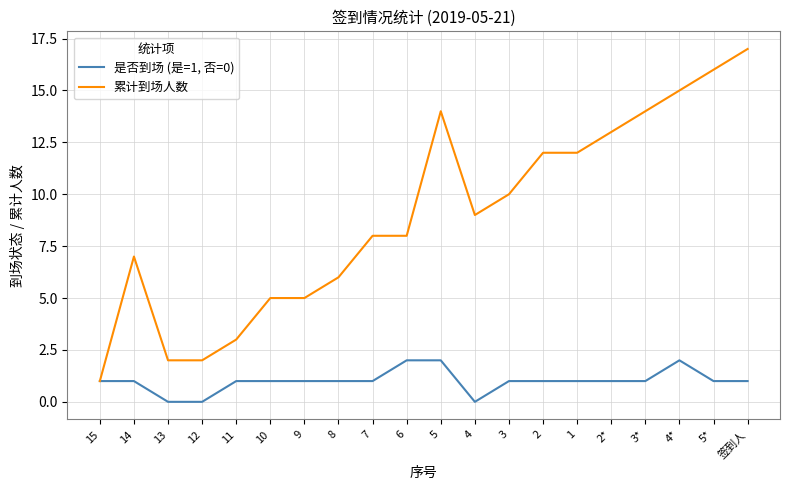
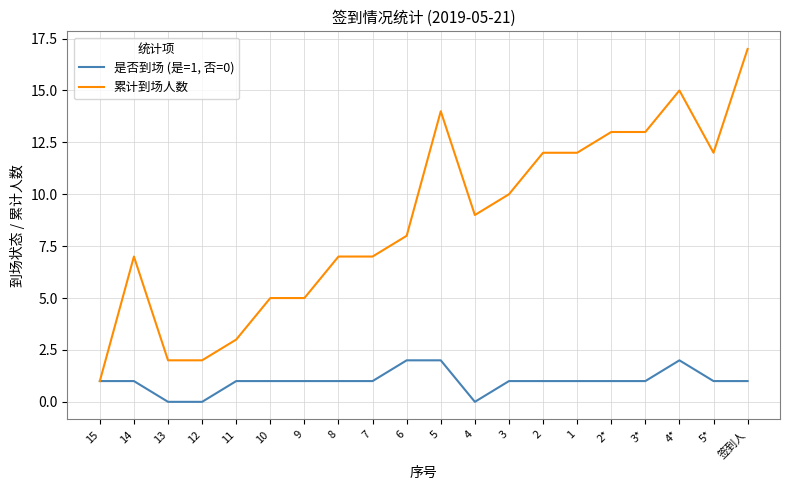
  {
    "是否到场 (是=1, 否=0)": {
      "14": 1,
      "13": 0,
      "12": 0,
      "11": 1,
      "10": 1,
      "9": 1,
      "8": 1,
      "7": 1,
      "6": 2,
      "5": 2,
      "4": 0,
      "3": 1,
      "2": 1,
      "1": 1,
      "2*": 1,
      "3*": 1,
      "4*": 2,
      "5*": 1,
      "签到人": 1
    },
    "累计到场人数": {
      "14": 7,
      "13": 2,
      "12": 2,
      "11": 3,
      "10": 5,
      "9": 5,
-     "8": 6,
-     "7": 8,
+     "8": 7,
+     "7": 7,
      "6": 8,
      "5": 14,
      "4": 9,
      "3": 10,
      "2": 12,
      "1": 12,
      "2*": 13,
-     "3*": 14,
+     "3*": 13,
      "4*": 15,
-     "5*": 16,
+     "5*": 12,
      "签到人": 17
    }
  }
